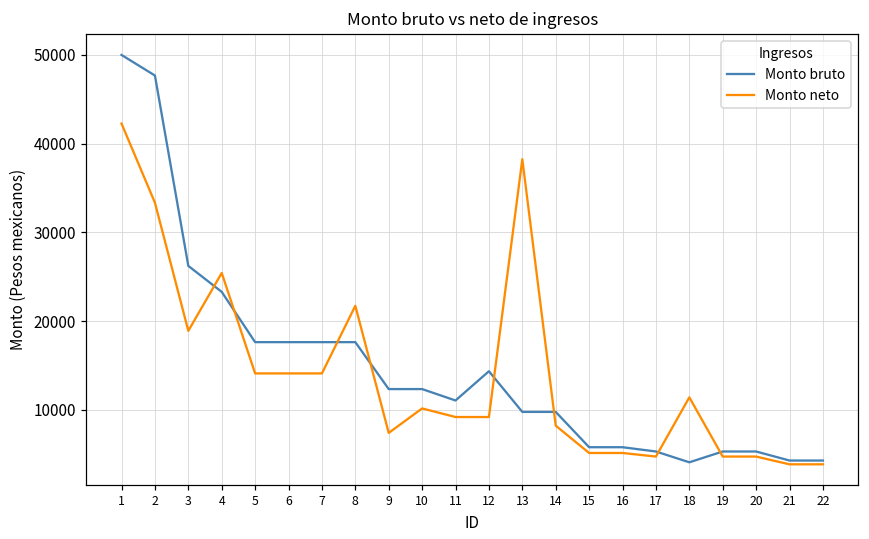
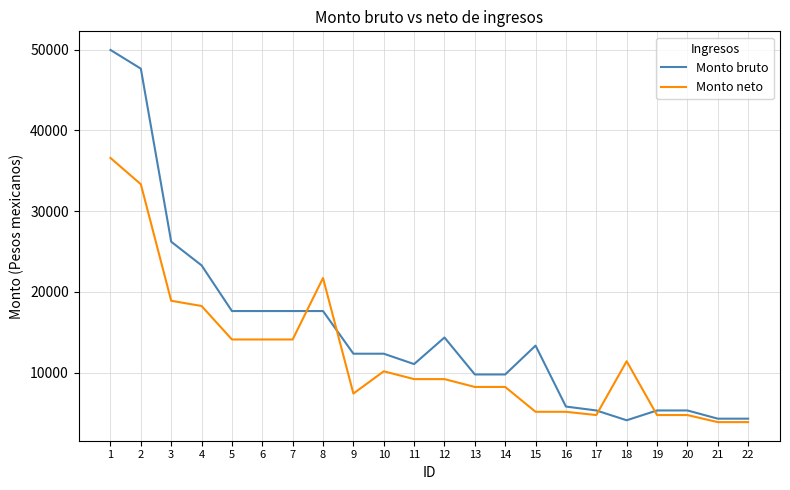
  {
    "Monto bruto": {
      "1": 50000,
      "2": 48000,
      "3": 26000,
      "4": 23000,
      "5": 18000,
      "6": 18000,
      "7": 18000,
      "8": 18000,
      "9": 12000,
      "10": 12000,
      "11": 11000,
      "12": 14000,
      "13": 10000,
      "14": 10000,
-     "15": 6000,
+     "15": 13000,
      "16": 6000,
      "17": 5000,
      "18": 4000,
      "19": 5000,
      "20": 5000,
      "21": 4000,
      "22": 4000
    },
    "Monto neto": {
-     "1": 42000,
+     "1": 37000,
      "2": 33000,
      "3": 19000,
-     "4": 25000,
+     "4": 18000,
      "5": 14000,
      "6": 14000,
      "7": 14000,
      "8": 22000,
      "9": 7000,
      "10": 10000,
      "11": 9000,
      "12": 9000,
-     "13": 38000,
+     "13": 8000,
      "14": 8000,
      "15": 5000,
      "16": 5000,
      "17": 5000,
      "18": 11000,
      "19": 5000,
      "20": 5000,
      "21": 4000,
      "22": 4000
    }
  }
